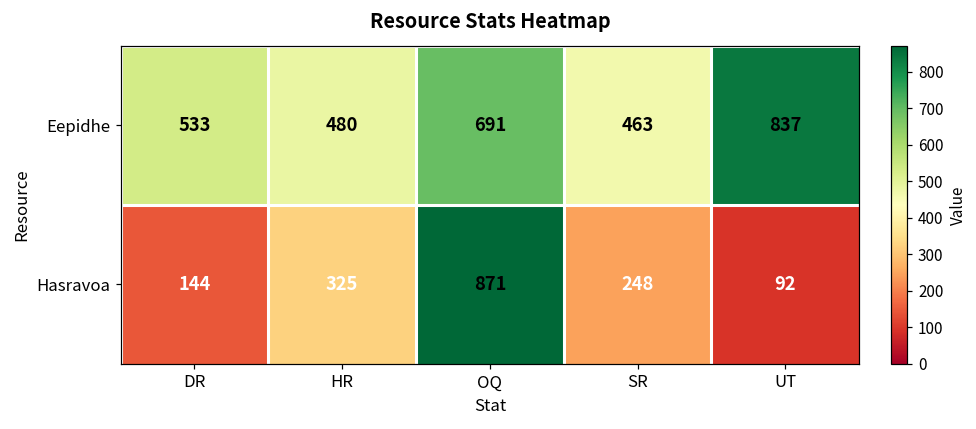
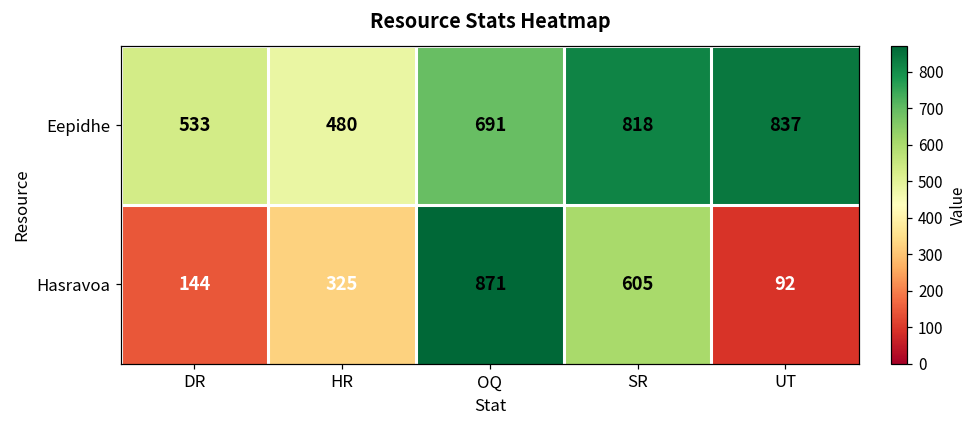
  {
    "Eepidhe": {
      "DR": 533,
      "HR": 480,
      "OQ": 691,
-     "SR": 463,
+     "SR": 818,
      "UT": 837
    },
    "Hasravoa": {
      "DR": 144,
      "HR": 325,
      "OQ": 871,
-     "SR": 248,
+     "SR": 605,
      "UT": 92
    }
  }
